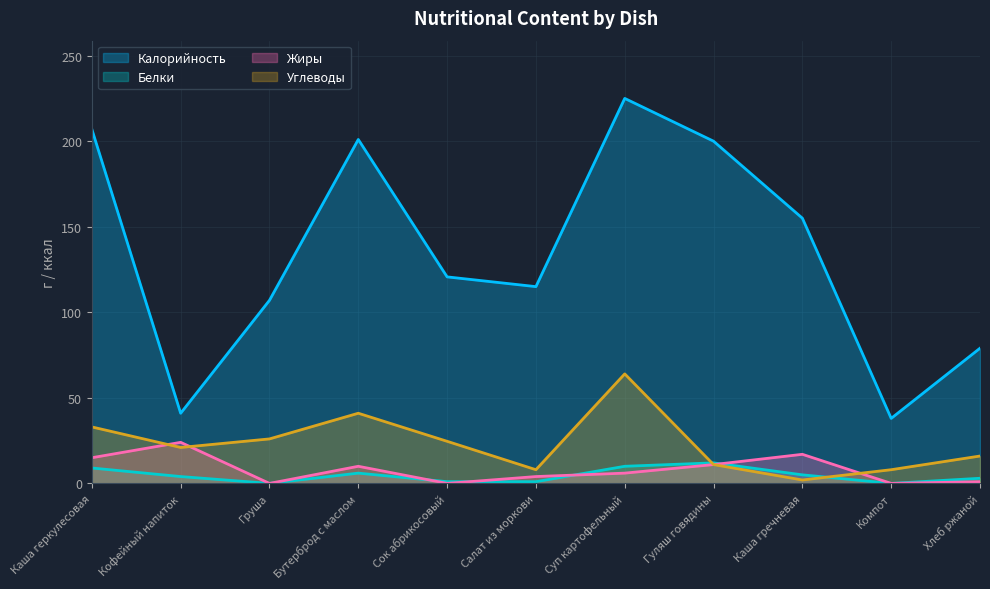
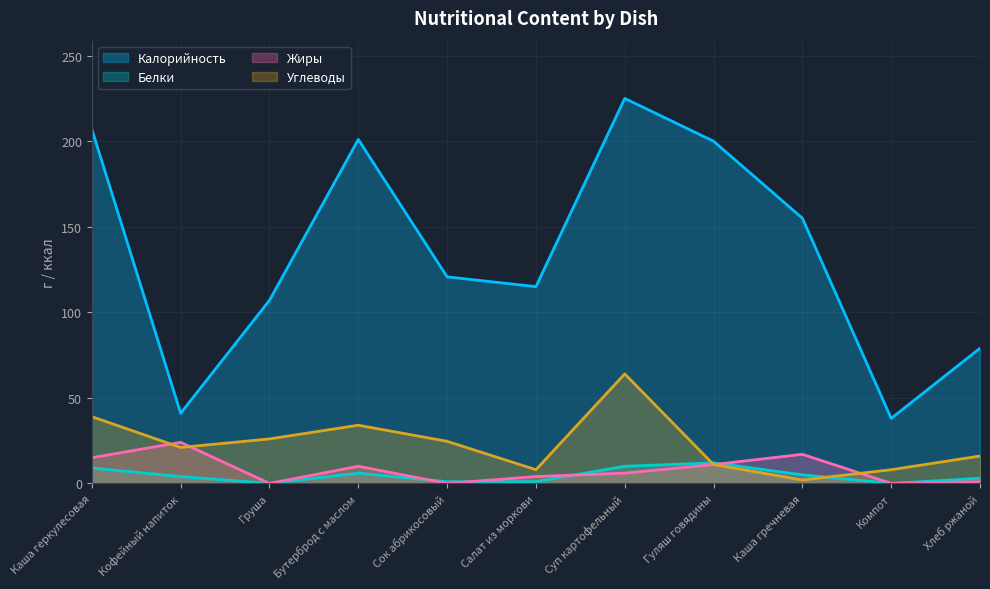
  {
    "Жиры": {
      "Каша геркулесовая": 15,
      "Кофейный напиток": 24,
      "Бутерброд с маслом": 10,
      "Салат из моркови": 4,
      "Суп картофельный": 6,
      "Каша гречневая": 17,
      "Хлеб ржаной": 1
    },
    "Углеводы": {
-     "Каша геркулесовая": 33,
+     "Каша геркулесовая": 39,
      "Кофейный напиток": 21,
      "Груша": 26,
-     "Бутерброд с маслом": 41,
+     "Бутерброд с маслом": 34,
      "Сок абрикосовый": 25,
      "Салат из моркови": 8,
      "Суп картофельный": 64,
      "Каша гречневая": 2,
      "Компот": 8,
      "Хлеб ржаной": 16
    }
  }
